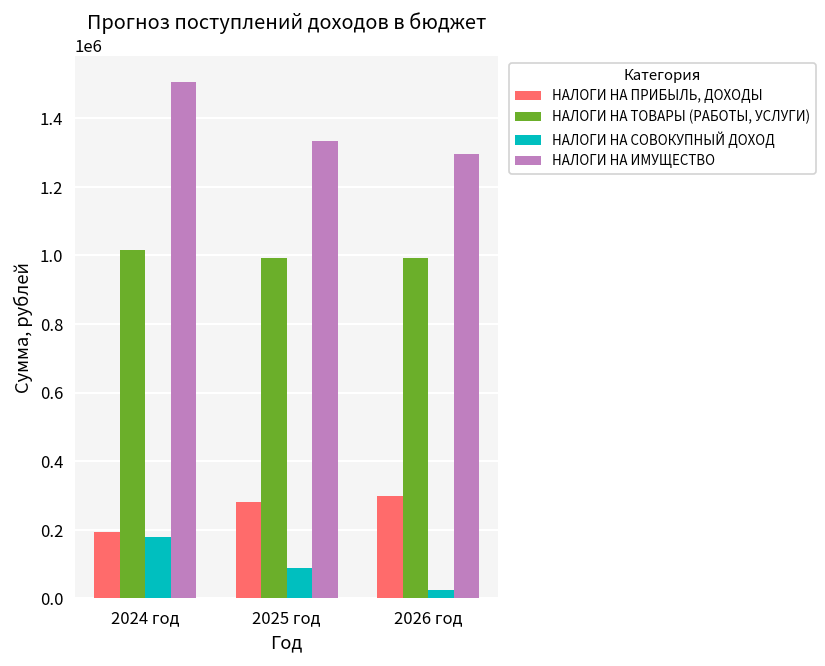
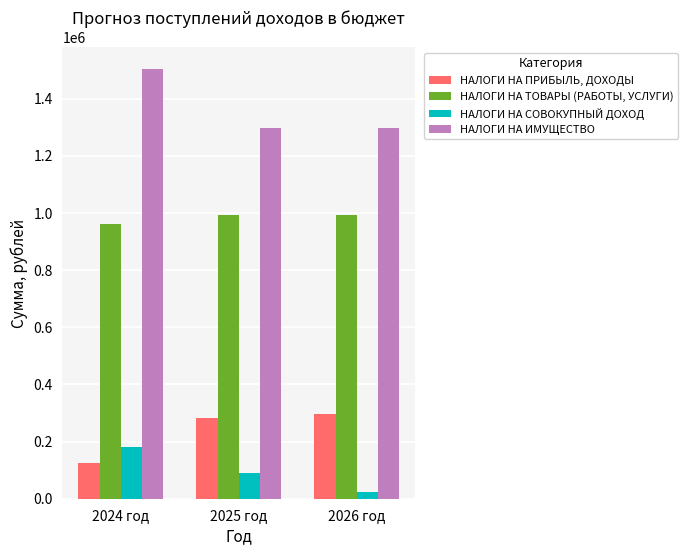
  {
    "НАЛОГИ НА ПРИБЫЛЬ, ДОХОДЫ": {
-     "2024 год": 190000,
+     "2024 год": 120000,
      "2025 год": 280000,
      "2026 год": 300000
    },
    "НАЛОГИ НА ТОВАРЫ (РАБОТЫ, УСЛУГИ)": {
-     "2024 год": 1020000,
+     "2024 год": 960000,
      "2025 год": 990000,
      "2026 год": 990000
    },
    "НАЛОГИ НА СОВОКУПНЫЙ ДОХОД": {
      "2024 год": 180000,
      "2025 год": 90000,
      "2026 год": 20000
    },
    "НАЛОГИ НА ИМУЩЕСТВО": {
      "2024 год": 1510000,
-     "2025 год": 1330000,
+     "2025 год": 1300000,
      "2026 год": 1300000
    }
  }
